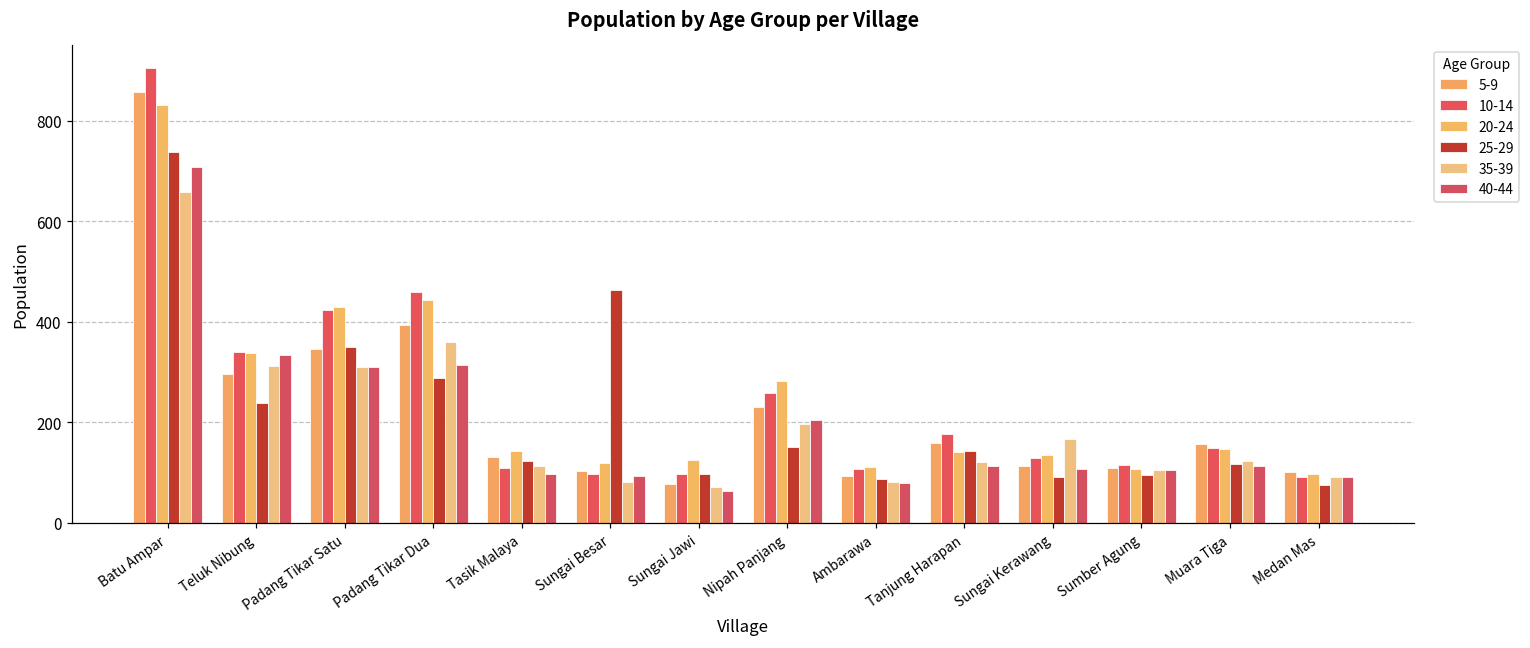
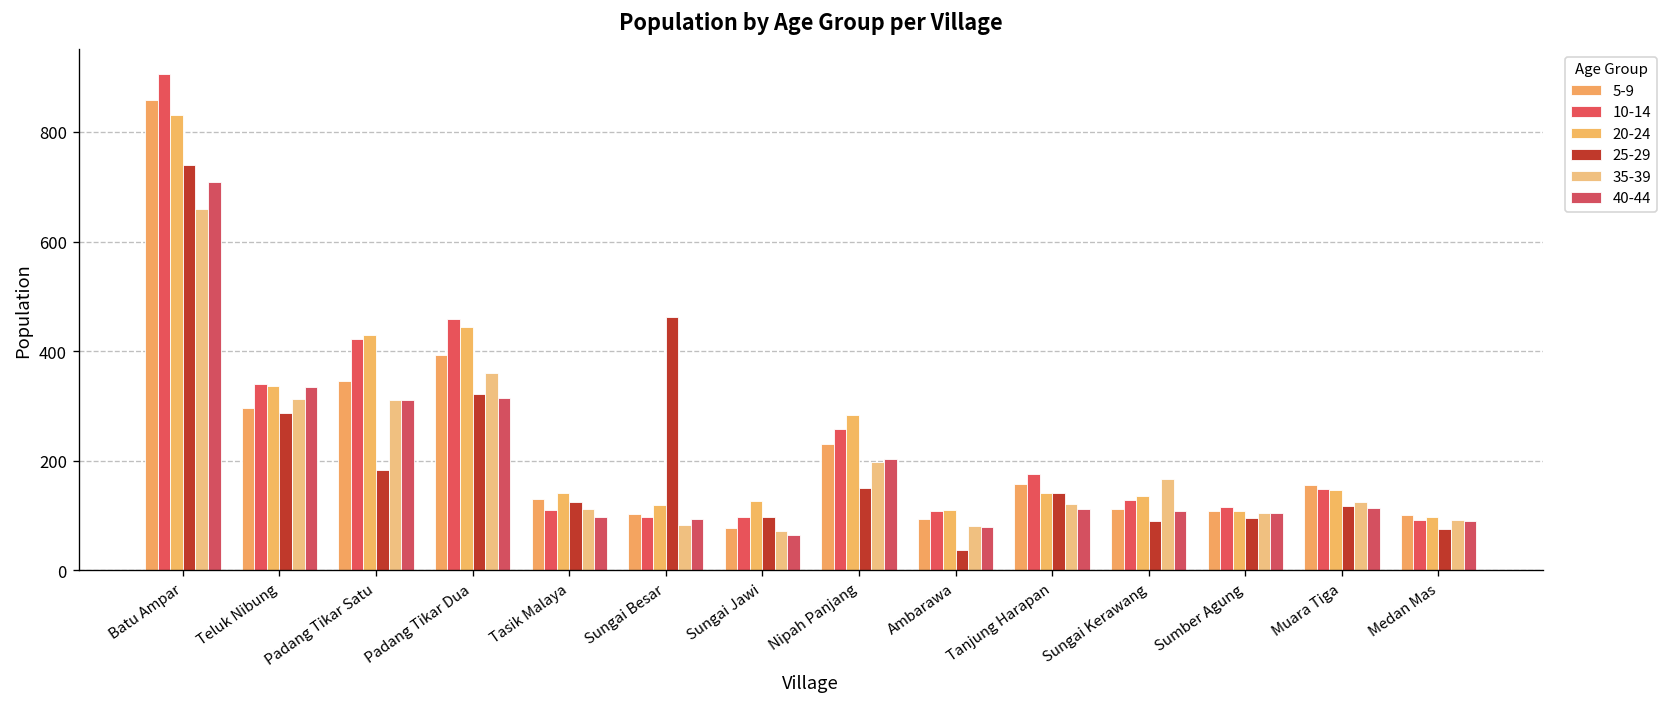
  {
    "25-29": {
      "Batu Ampar": 740,
-     "Teluk Nibung": 240,
-     "Padang Tikar Satu": 350,
-     "Padang Tikar Dua": 290,
+     "Teluk Nibung": 290,
+     "Padang Tikar Satu": 180,
+     "Padang Tikar Dua": 320,
      "Tasik Malaya": 120,
      "Sungai Besar": 460,
      "Sungai Jawi": 100,
      "Nipah Panjang": 150,
-     "Ambarawa": 90,
+     "Ambarawa": 40,
      "Tanjung Harapan": 140,
      "Sungai Kerawang": 90,
      "Sumber Agung": 100,
      "Muara Tiga": 120,
      "Medan Mas": 80
    }
  }
